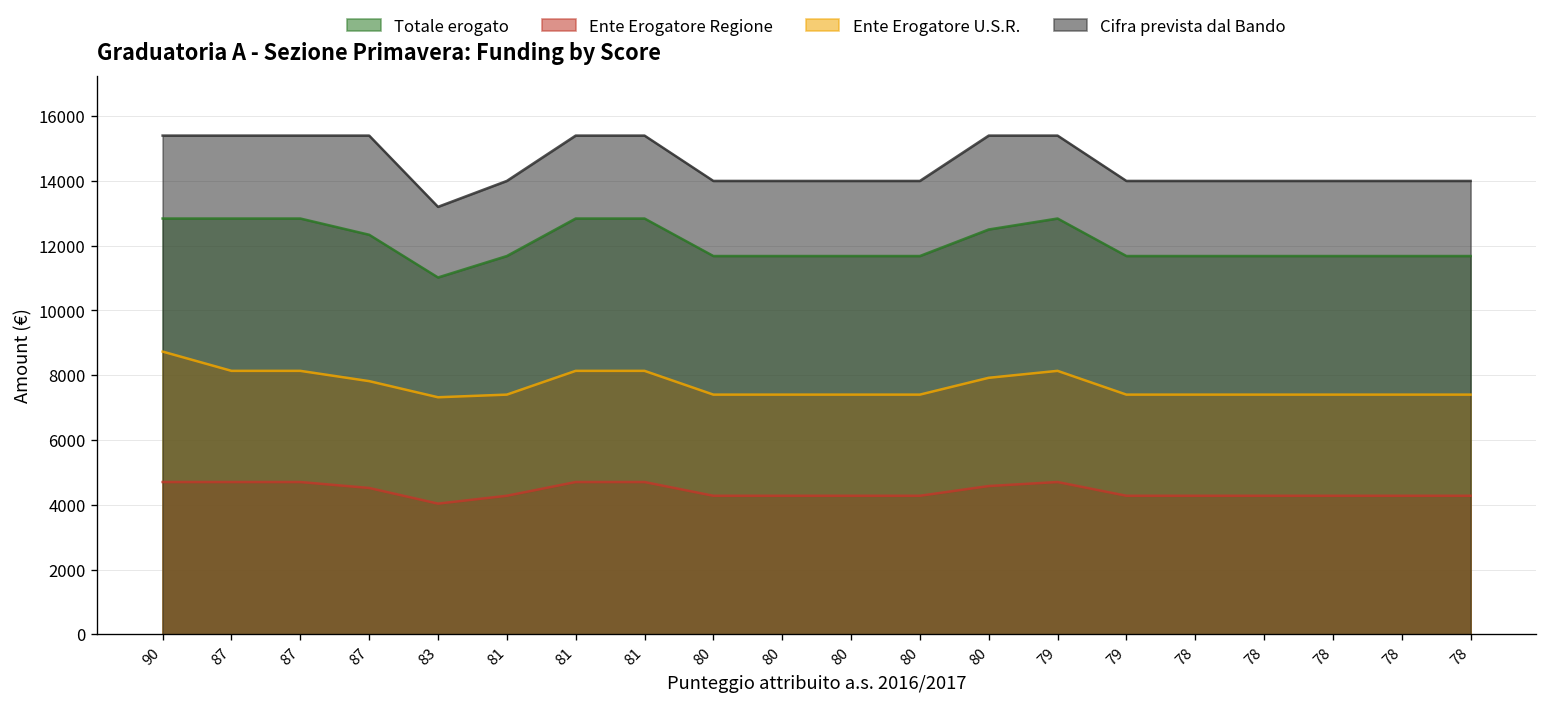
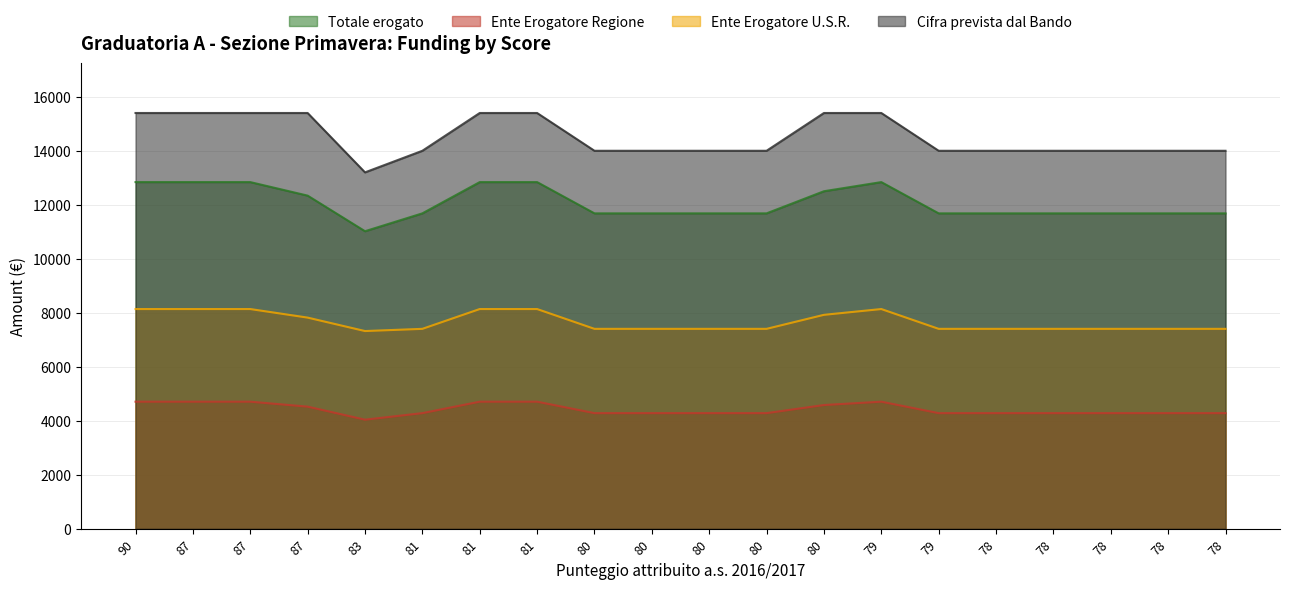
  {
    "Ente Erogatore Regione": {
      "90": 4700,
      "83": 4000
    },
    "Ente Erogatore U.S.R.": {
-     "90": 8700,
+     "90": 8100,
      "83": 7300
    }
  }
